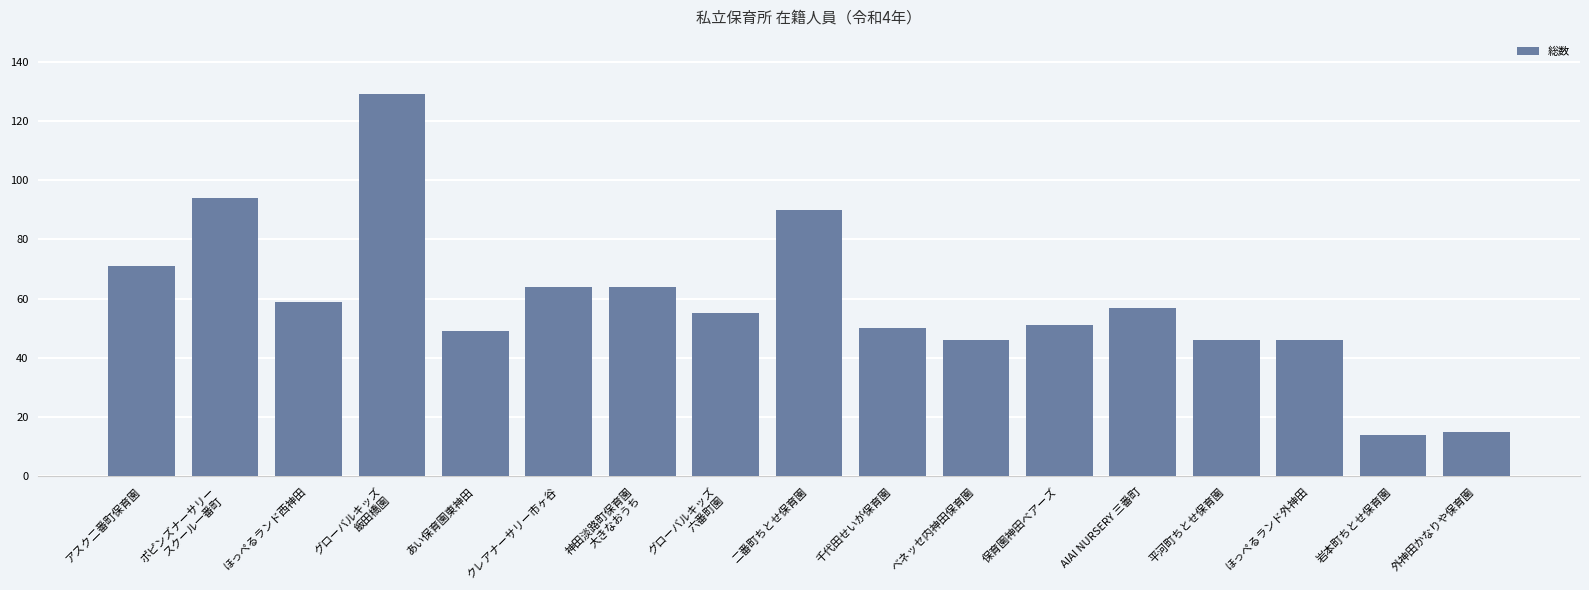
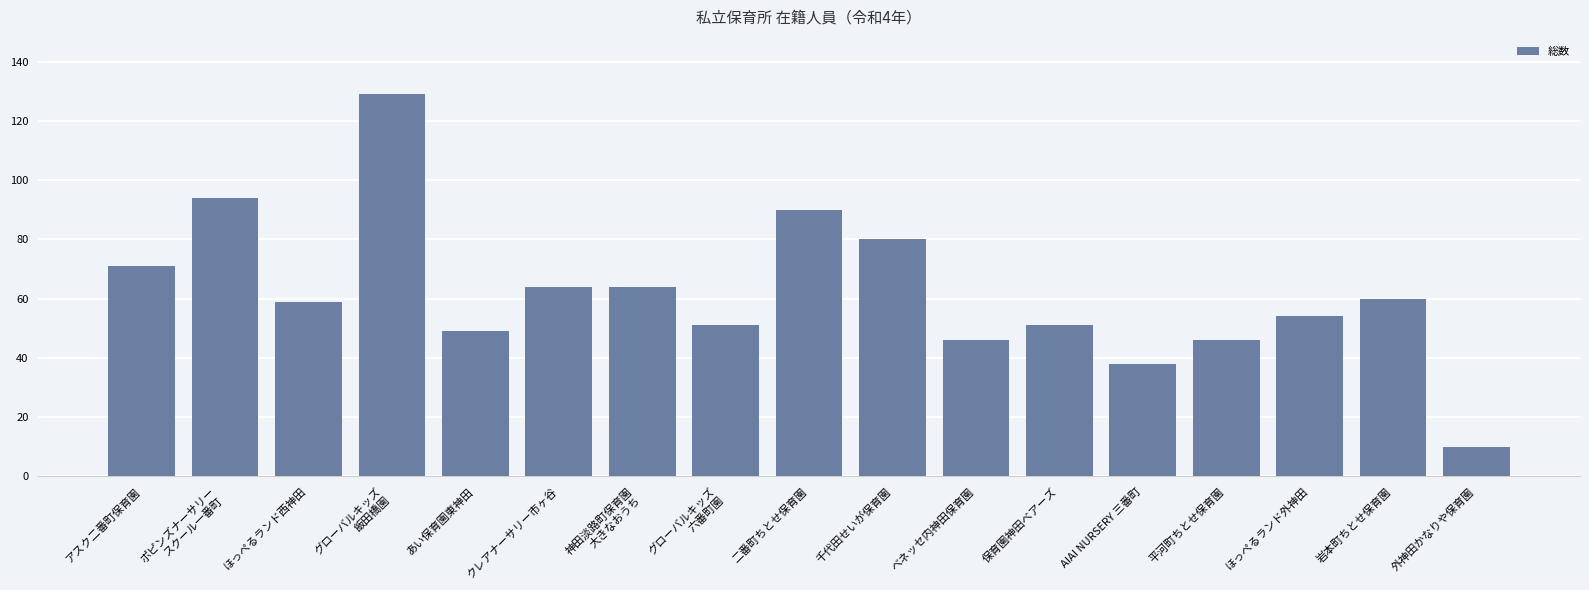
  {
    "アスク二番町保育園": 71,
    "ポピンズナーサリー スクール一番町": 94,
    "ほっぺるランド西神田": 59,
    "グローバルキッズ 飯田橋園": 129,
    "あい保育園東神田": 49,
    "クレアナーサリー市ヶ谷": 64,
    "神田淡路町保育園 大きなおうち": 64,
-   "グローバルキッズ 六番町園": 55,
+   "グローバルキッズ 六番町園": 51,
    "二番町ちとせ保育園": 90,
-   "千代田せいが保育園": 50,
+   "千代田せいが保育園": 80,
    "ベネッセ内神田保育園": 46,
    "保育園神田ベアーズ": 51,
-   "AIAI NURSERY 三番町": 57,
+   "AIAI NURSERY 三番町": 38,
    "平河町ちとせ保育園": 46,
-   "ほっぺるランド外神田": 46,
-   "岩本町ちとせ保育園": 14,
-   "外神田かなりや保育園": 15
+   "ほっぺるランド外神田": 54,
+   "岩本町ちとせ保育園": 60,
+   "外神田かなりや保育園": 10
  }
